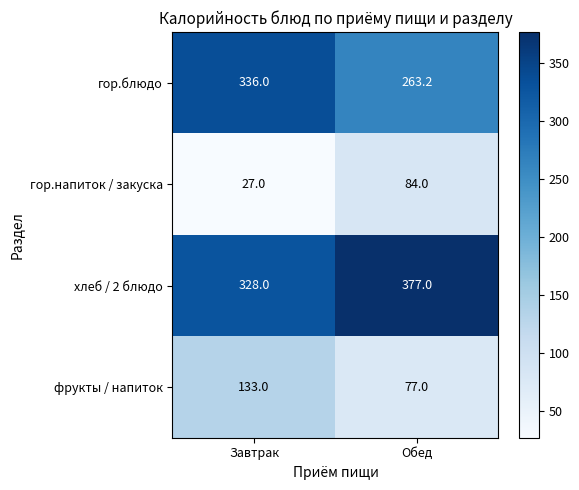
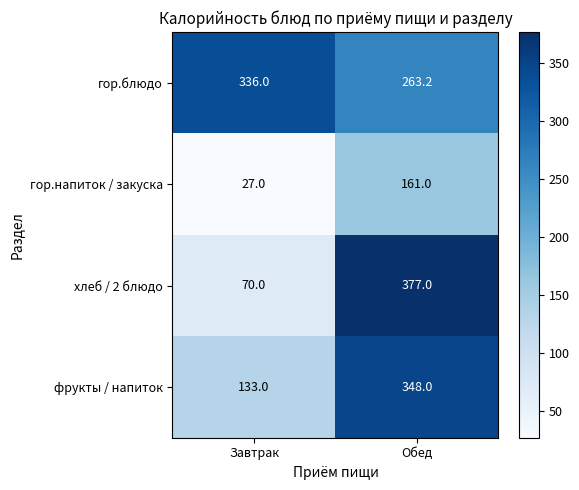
  {
    "гор.блюдо": {
      "Завтрак": 336.0,
      "Обед": 263.2
    },
    "гор.напиток / закуска": {
      "Завтрак": 27.0,
-     "Обед": 84.0
+     "Обед": 161.0
    },
    "хлеб / 2 блюдо": {
-     "Завтрак": 328.0,
+     "Завтрак": 70.0,
      "Обед": 377.0
    },
    "фрукты / напиток": {
      "Завтрак": 133.0,
-     "Обед": 77.0
+     "Обед": 348.0
    }
  }
